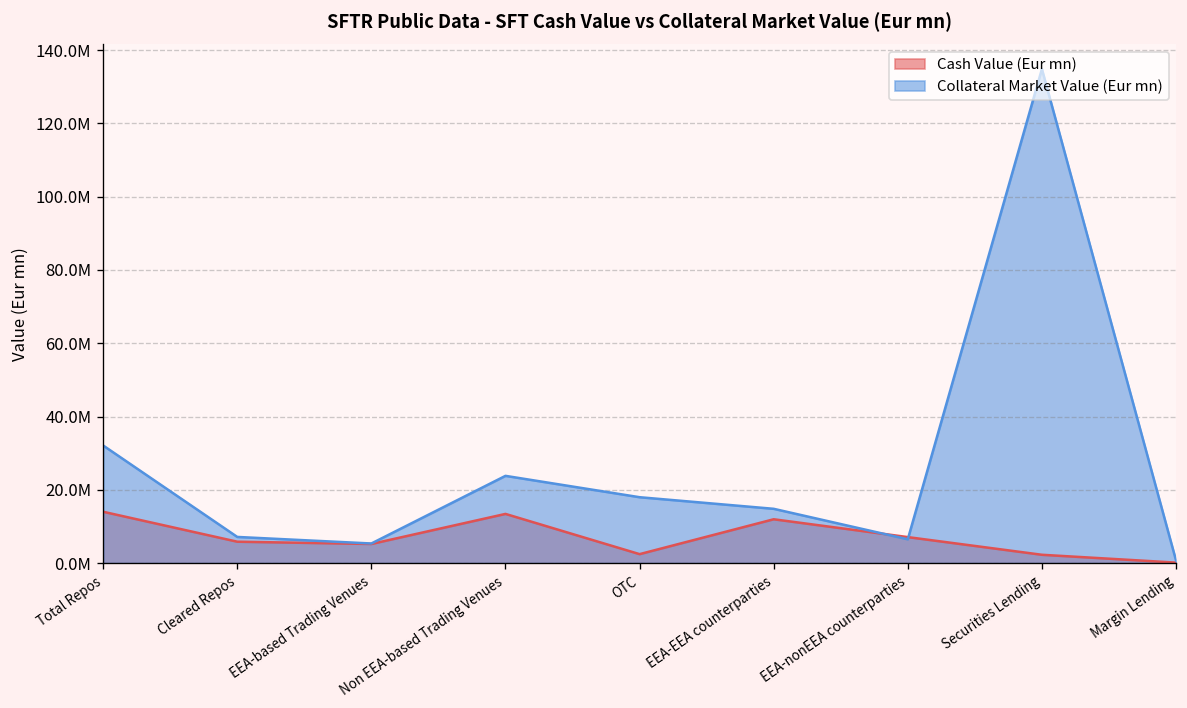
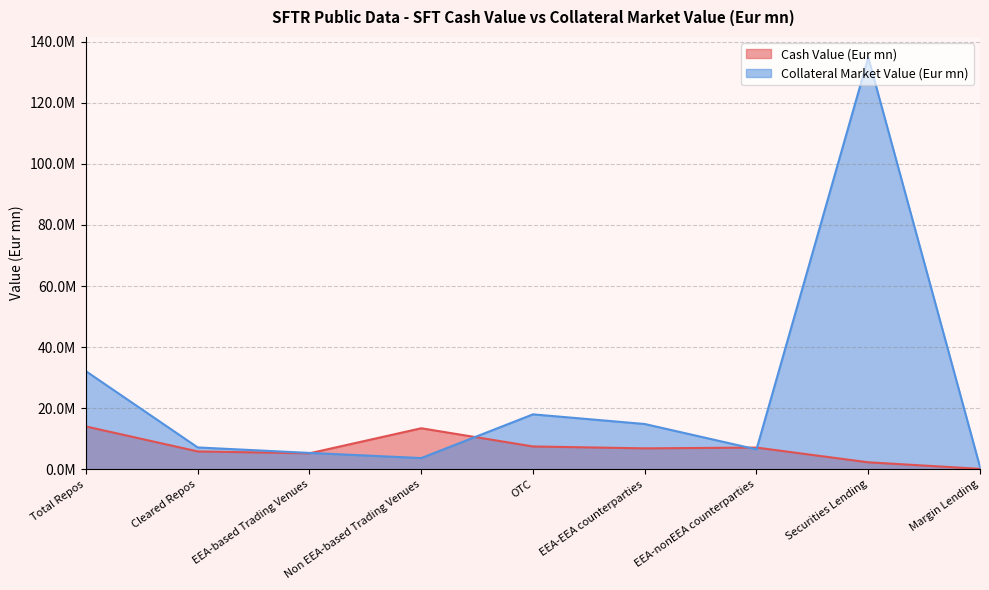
  {
    "Cash Value (Eur mn)": {
      "Total Repos": 14000000,
      "Cleared Repos": 6000000,
      "Non EEA-based Trading Venues": 13000000,
-     "OTC": 2000000,
-     "EEA-EEA counterparties": 12000000,
+     "OTC": 7000000,
+     "EEA-EEA counterparties": 7000000,
      "Securities Lending": 2000000
    },
    "Collateral Market Value (Eur mn)": {
      "Total Repos": 32000000,
      "Cleared Repos": 7000000,
-     "Non EEA-based Trading Venues": 24000000,
+     "Non EEA-based Trading Venues": 4000000,
      "OTC": 18000000,
      "EEA-EEA counterparties": 15000000
    }
  }
